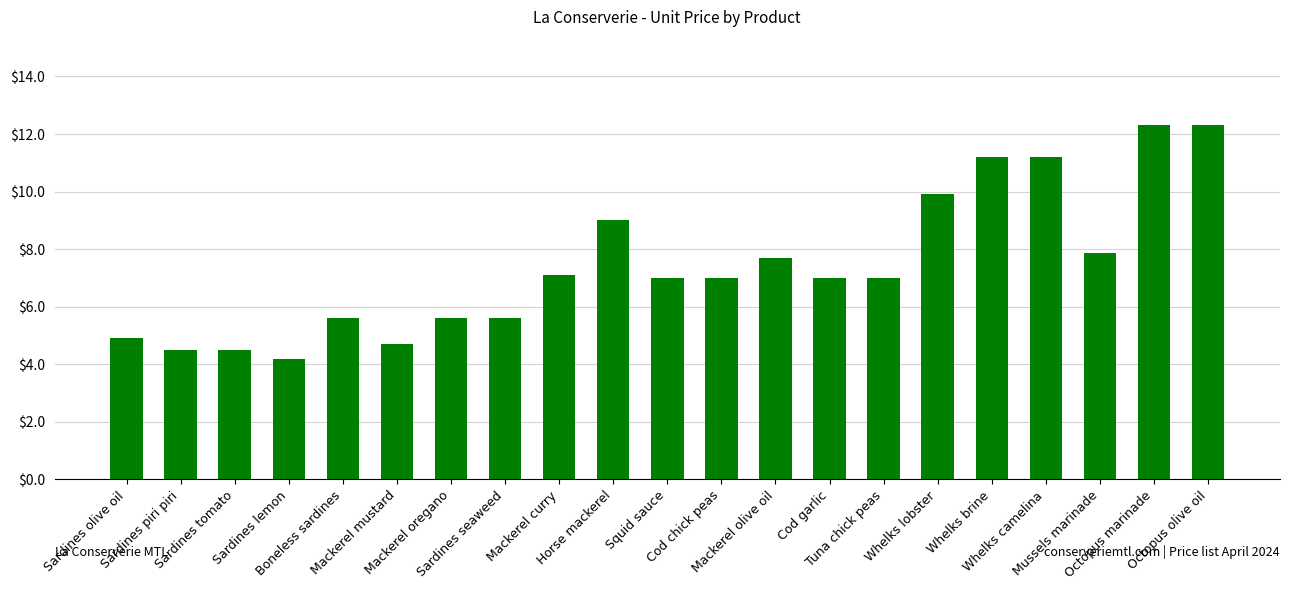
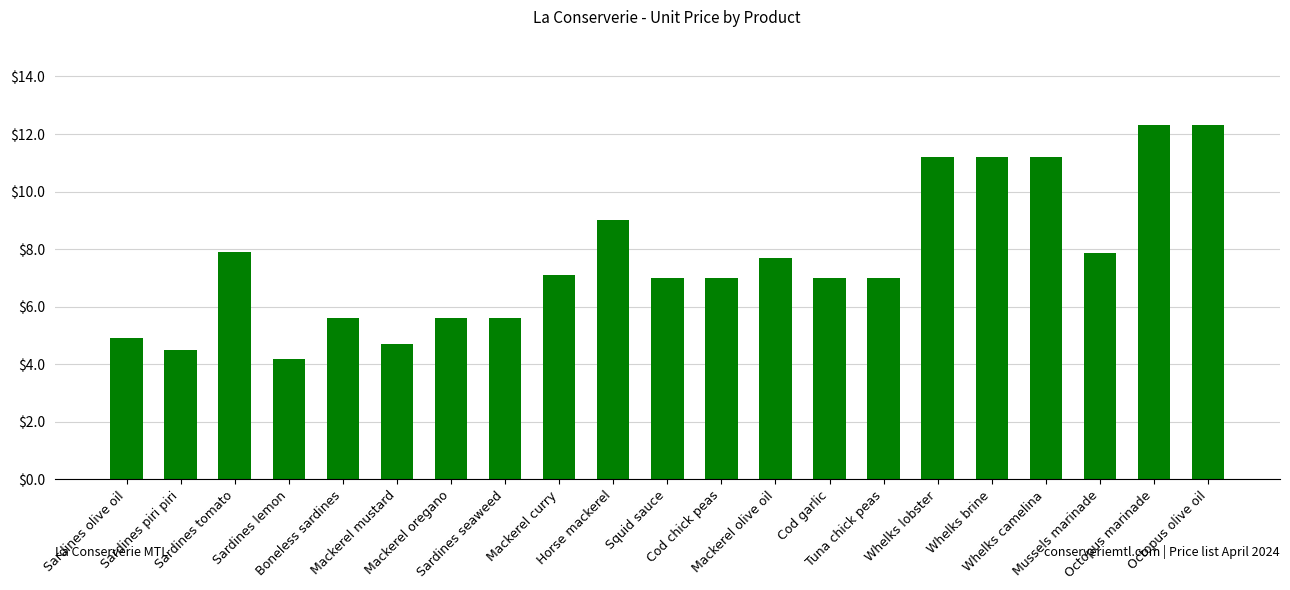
  {
    "Sardines olive oil": "$4.9",
    "Sardines piri piri": "$4.5",
-   "Sardines tomato": "$4.5",
+   "Sardines tomato": "$7.9",
    "Sardines lemon": "$4.2",
    "Boneless sardines": "$5.6",
    "Mackerel mustard": "$4.7",
    "Mackerel oregano": "$5.6",
    "Sardines seaweed": "$5.6",
    "Mackerel curry": "$7.1",
    "Horse mackerel": "$9.0",
    "Squid sauce": "$7.0",
    "Cod chick peas": "$7.0",
    "Mackerel olive oil": "$7.7",
    "Cod garlic": "$7.0",
    "Tuna chick peas": "$7.0",
-   "Whelks lobster": "$9.9",
+   "Whelks lobster": "$11.2",
    "Whelks brine": "$11.2",
    "Whelks camelina": "$11.2",
    "Mussels marinade": "$7.9",
    "Octopus marinade": "$12.3",
    "Octopus olive oil": "$12.3"
  }
